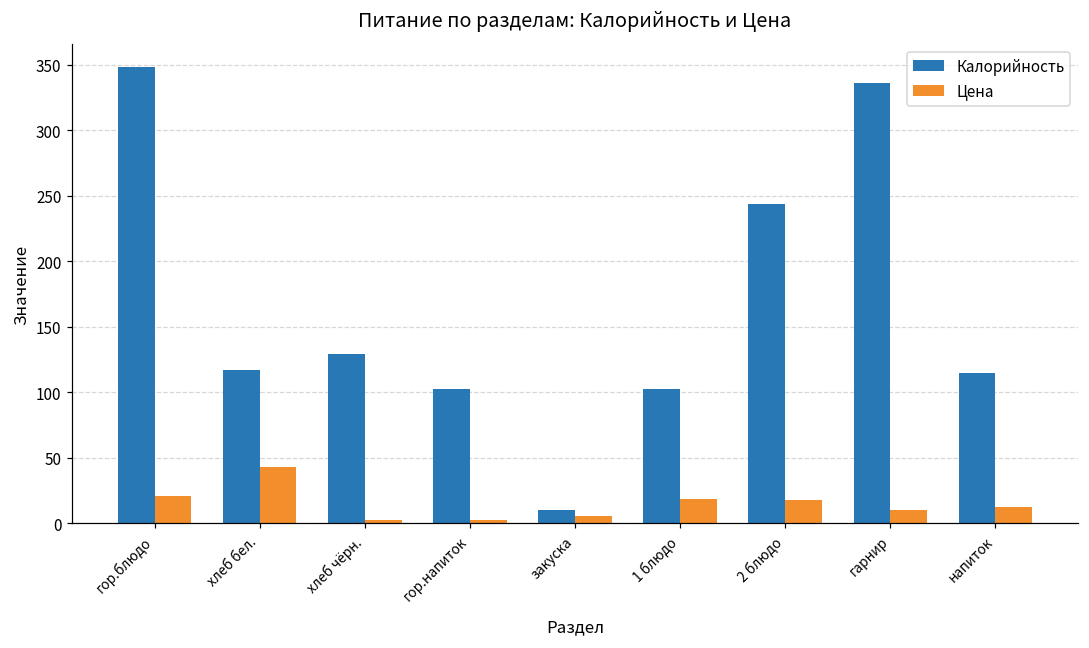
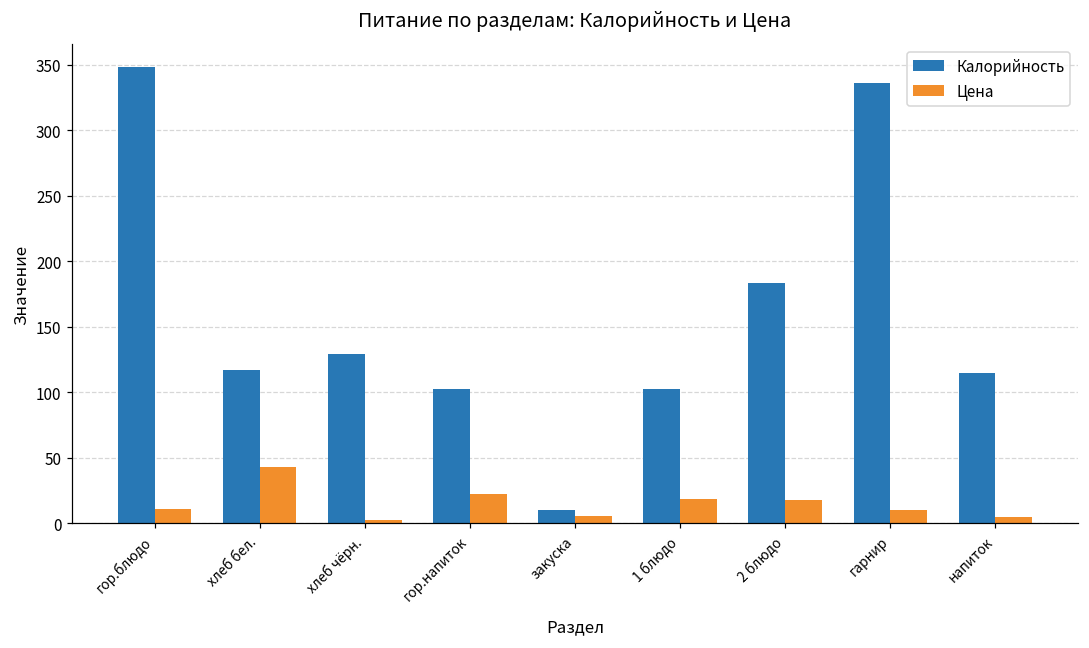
  {
    "Калорийность": {
      "гор.блюдо": 348,
      "хлеб бел.": 117,
      "хлеб чёрн.": 129,
      "гор.напиток": 102,
      "закуска": 11,
      "1 блюдо": 102,
-     "2 блюдо": 243,
+     "2 блюдо": 184,
      "гарнир": 336,
      "напиток": 115
    },
    "Цена": {
-     "гор.блюдо": 21,
+     "гор.блюдо": 11,
      "хлеб бел.": 43,
      "хлеб чёрн.": 3,
-     "гор.напиток": 2,
+     "гор.напиток": 22,
      "закуска": 5,
      "1 блюдо": 18,
      "2 блюдо": 18,
      "гарнир": 10,
-     "напиток": 13
+     "напиток": 5
    }
  }
